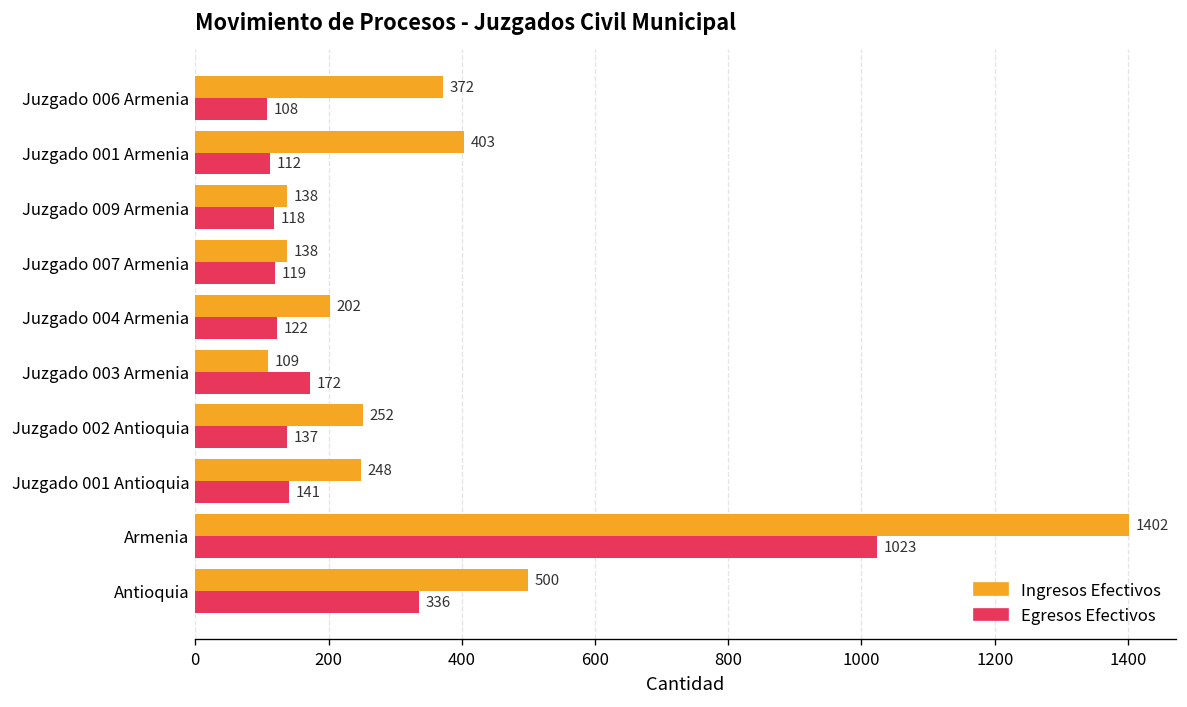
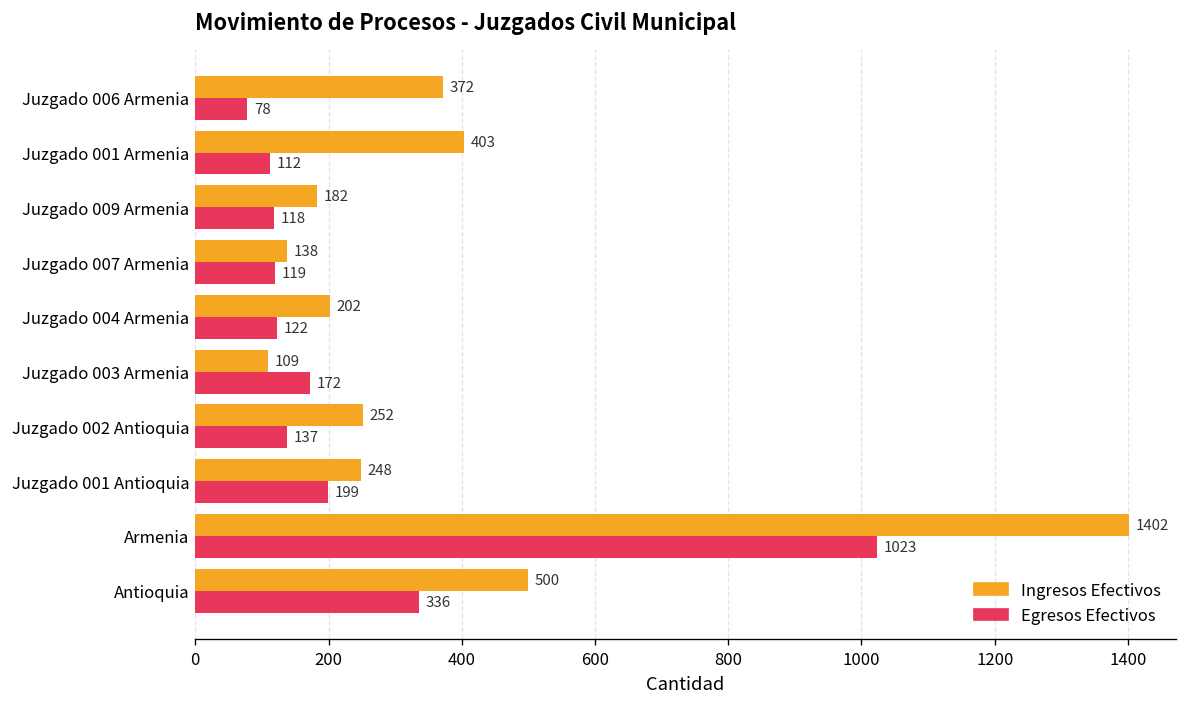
  {
    "Ingresos Efectivos": {
      "Juzgado 006 Armenia": 372,
      "Juzgado 001 Armenia": 403,
-     "Juzgado 009 Armenia": 138,
+     "Juzgado 009 Armenia": 182,
      "Juzgado 007 Armenia": 138,
      "Juzgado 004 Armenia": 202,
      "Juzgado 003 Armenia": 109,
      "Juzgado 002 Antioquia": 252,
      "Juzgado 001 Antioquia": 248,
      "Armenia": 1402,
      "Antioquia": 500
    },
    "Egresos Efectivos": {
-     "Juzgado 006 Armenia": 108,
+     "Juzgado 006 Armenia": 78,
      "Juzgado 001 Armenia": 112,
      "Juzgado 009 Armenia": 118,
      "Juzgado 007 Armenia": 119,
      "Juzgado 004 Armenia": 122,
      "Juzgado 003 Armenia": 172,
      "Juzgado 002 Antioquia": 137,
-     "Juzgado 001 Antioquia": 141,
+     "Juzgado 001 Antioquia": 199,
      "Armenia": 1023,
      "Antioquia": 336
    }
  }
